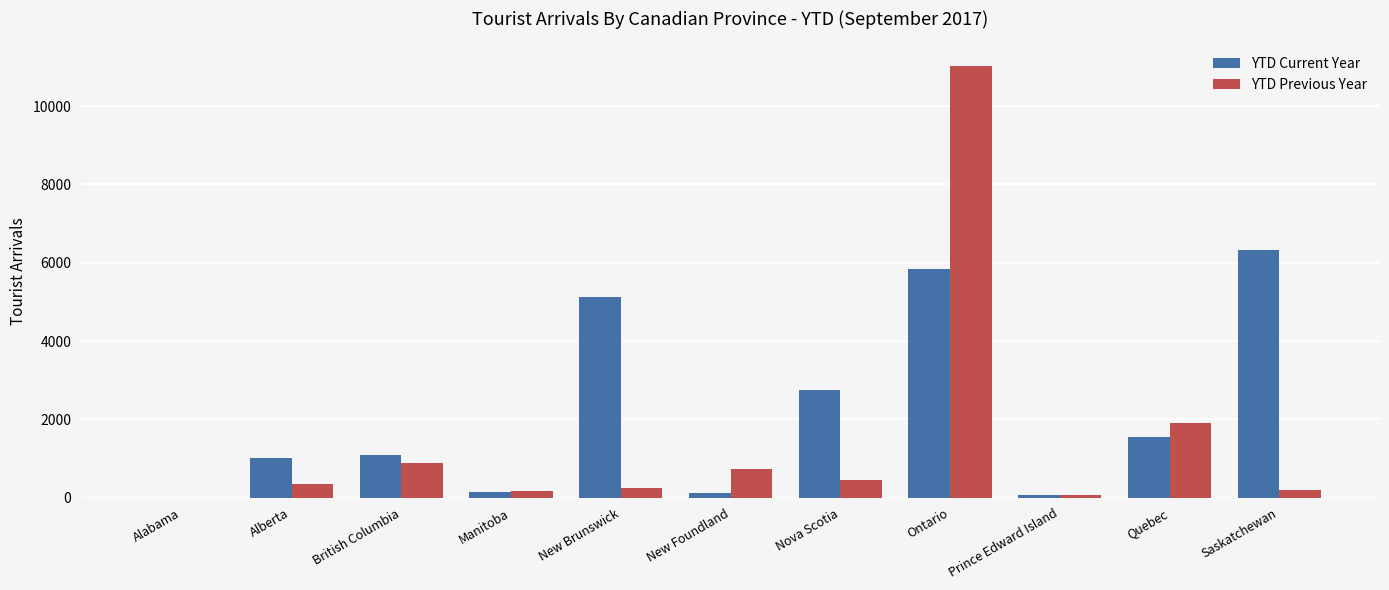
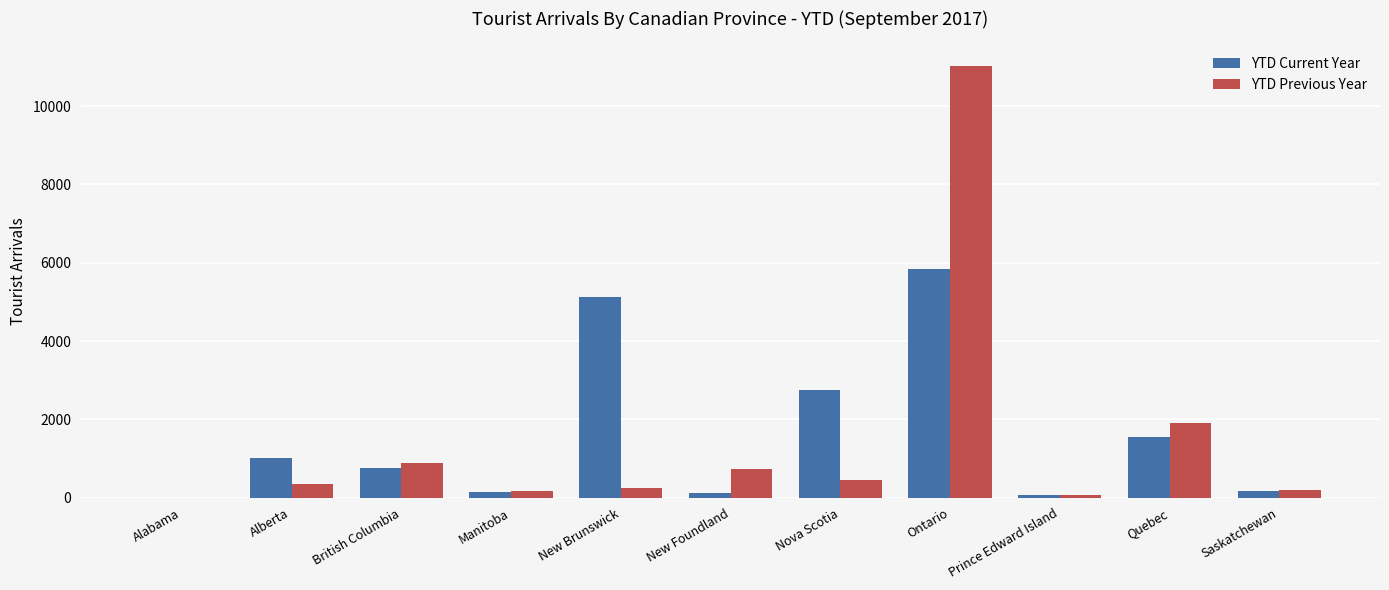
  {
    "YTD Current Year": {
      "Alberta": 1000,
-     "British Columbia": 1100,
+     "British Columbia": 800,
      "Manitoba": 100,
      "New Brunswick": 5100,
      "New Foundland": 100,
      "Nova Scotia": 2700,
      "Ontario": 5800,
      "Prince Edward Island": 100,
      "Quebec": 1600,
-     "Saskatchewan": 6300
+     "Saskatchewan": 200
    },
    "YTD Previous Year": {
      "Alabama": 0,
      "Alberta": 400,
      "British Columbia": 900,
      "Manitoba": 200,
      "New Brunswick": 300,
      "New Foundland": 700,
      "Nova Scotia": 400,
      "Ontario": 11000,
      "Quebec": 1900,
      "Saskatchewan": 200
    }
  }
